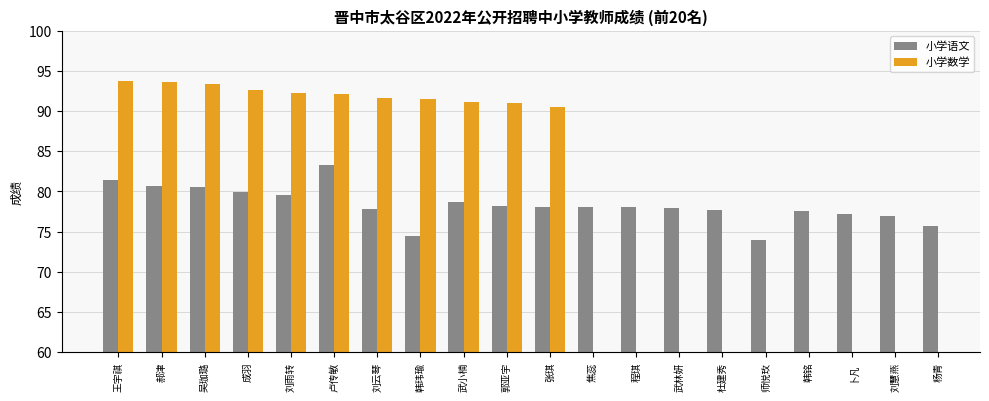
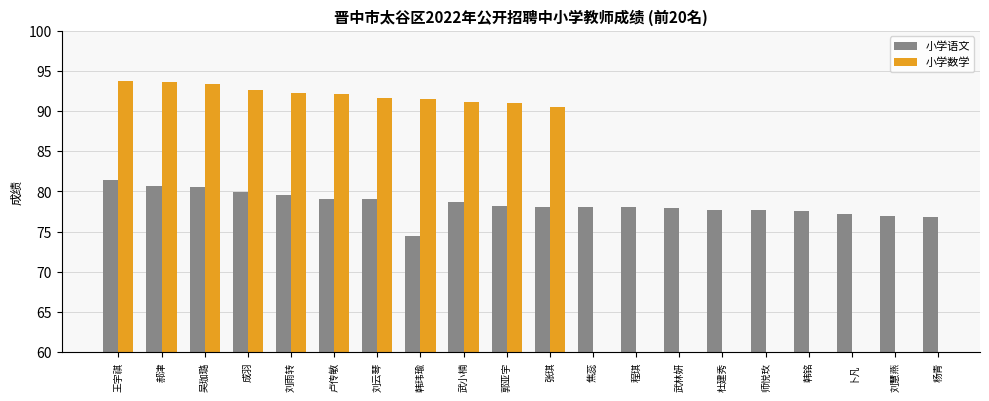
  {
    "小学语文": {
      "王宇祺": 81,
      "郝津": 81,
      "吴珈璐": 81,
      "成羽": 80,
      "刘雨转": 80,
-     "卢传敏": 83,
-     "刘云琴": 78,
+     "卢传敏": 79,
+     "刘云琴": 79,
      "韩玮瑜": 75,
      "武小楠": 79,
      "郭亚宇": 78,
      "张琪": 78,
      "焦蕊": 78,
      "程琪": 78,
      "武林妍": 78,
      "杜建秀": 78,
-     "师悦玫": 74,
+     "师悦玫": 78,
      "韩铭": 78,
      "卜凡": 77,
      "刘慧燕": 77,
-     "杨青": 76
+     "杨青": 77
    }
  }
